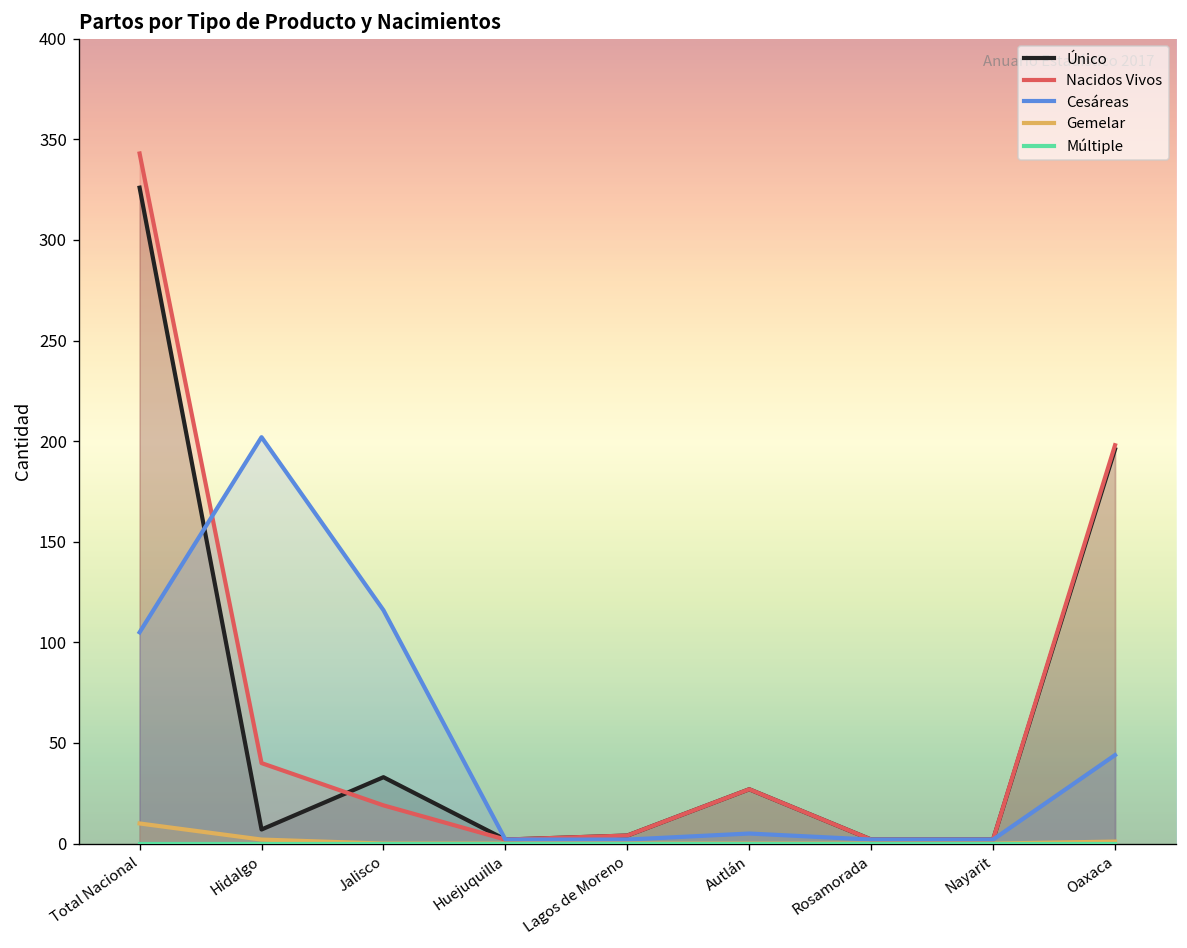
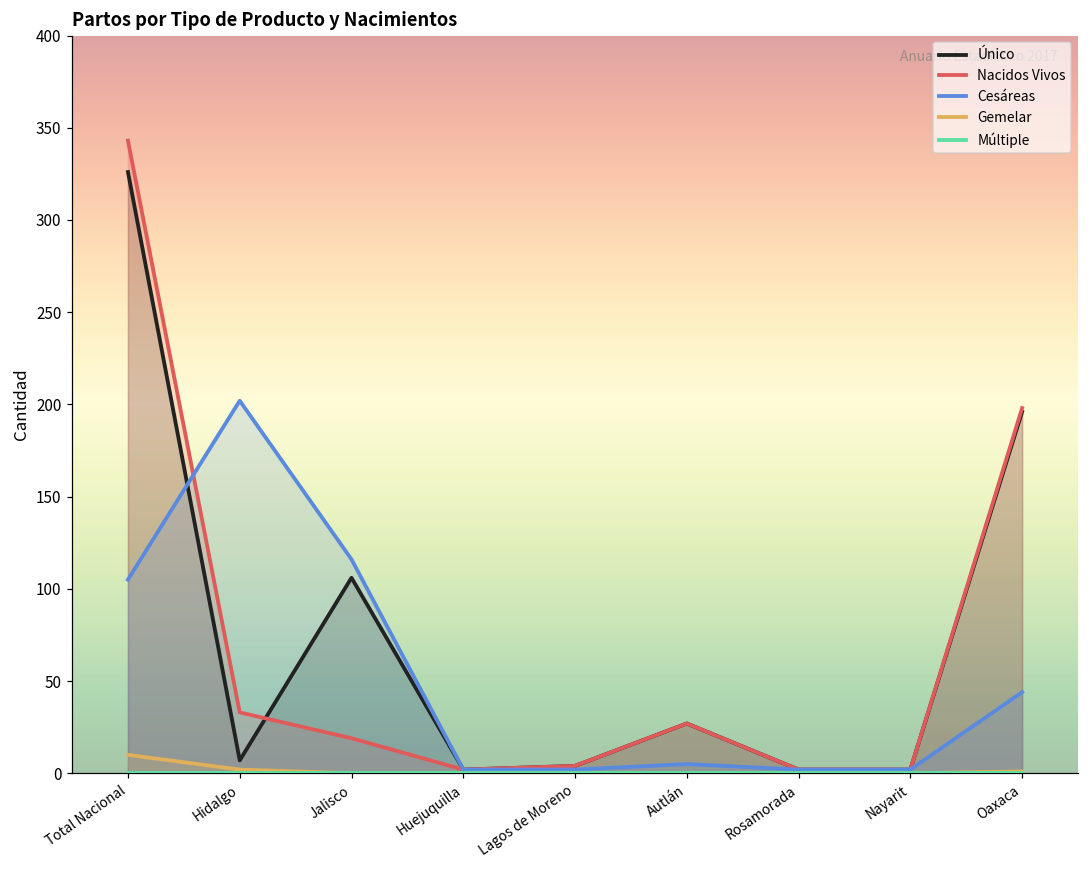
  {
    "Único": {
      "Total Nacional": 326,
      "Hidalgo": 7,
-     "Jalisco": 33,
+     "Jalisco": 106,
      "Oaxaca": 196
    },
    "Nacidos Vivos": {
      "Total Nacional": 343,
-     "Hidalgo": 40,
+     "Hidalgo": 33,
      "Jalisco": 19,
      "Oaxaca": 198
    },
    "Cesáreas": {
      "Total Nacional": 105,
      "Hidalgo": 202,
      "Jalisco": 116,
      "Lagos de Moreno": 2,
      "Autlán": 5,
      "Oaxaca": 44
    },
    "Gemelar": {
      "Total Nacional": 10,
      "Hidalgo": 2
    },
    "Múltiple": {
      "Total Nacional": 0,
      "Hidalgo": 0
    }
  }
